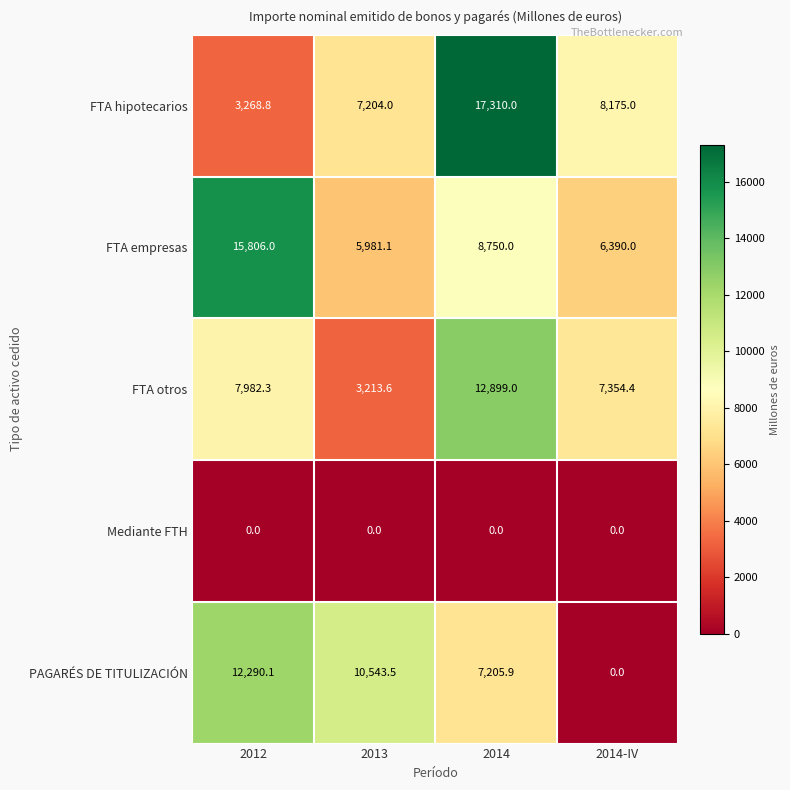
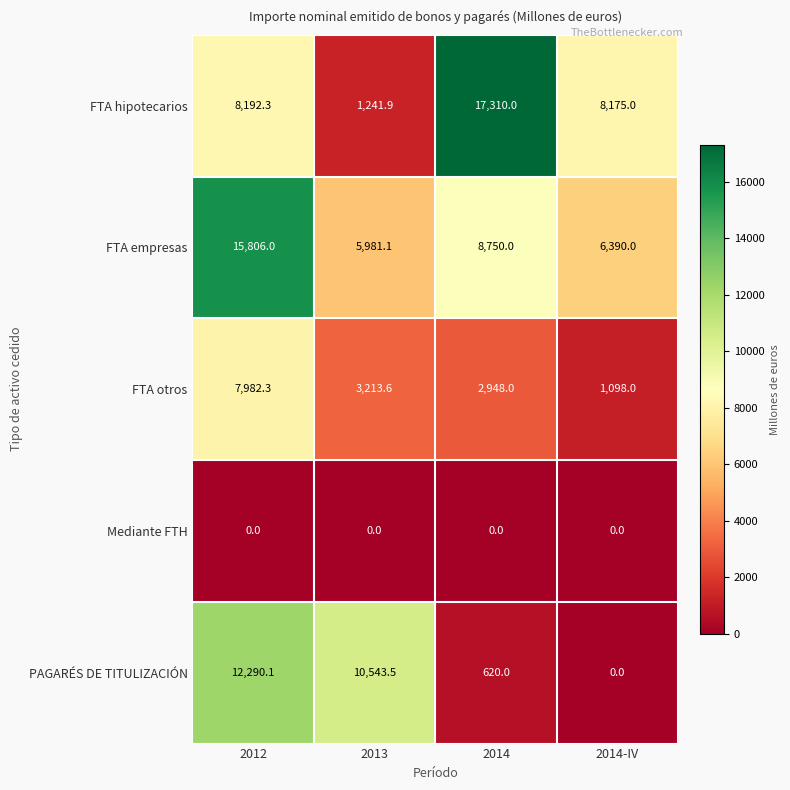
  {
    "FTA hipotecarios": {
-     "2012": "3,268.8",
-     "2013": "7,204.0",
+     "2012": "8,192.3",
+     "2013": "1,241.9",
      "2014": "17,310.0",
      "2014-IV": "8,175.0"
    },
    "FTA empresas": {
      "2012": "15,806.0",
      "2013": "5,981.1",
      "2014": "8,750.0",
      "2014-IV": "6,390.0"
    },
    "FTA otros": {
      "2012": "7,982.3",
      "2013": "3,213.6",
-     "2014": "12,899.0",
-     "2014-IV": "7,354.4"
+     "2014": "2,948.0",
+     "2014-IV": "1,098.0"
    },
    "Mediante FTH": {
      "2012": "0.0",
      "2013": "0.0",
      "2014": "0.0",
      "2014-IV": "0.0"
    },
    "PAGARÉS DE TITULIZACIÓN": {
      "2012": "12,290.1",
      "2013": "10,543.5",
-     "2014": "7,205.9",
+     "2014": "620.0",
      "2014-IV": "0.0"
    }
  }
